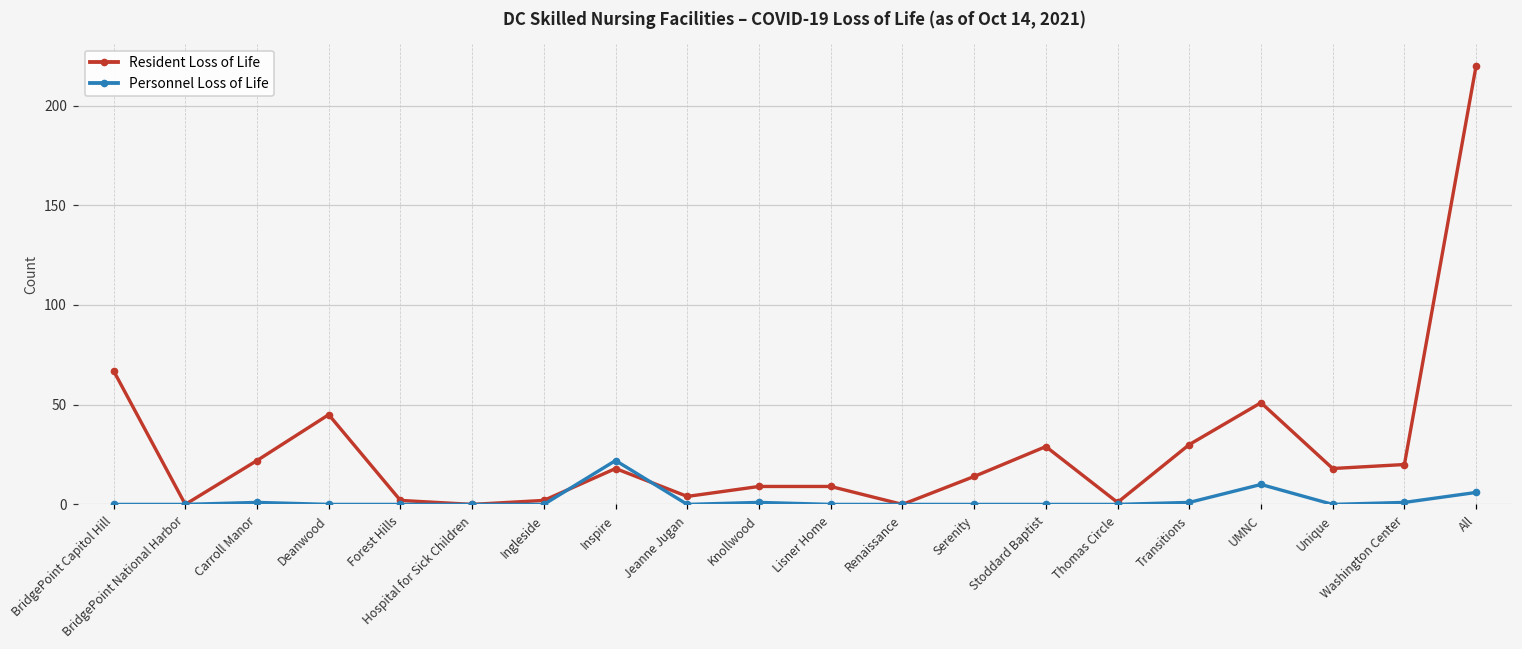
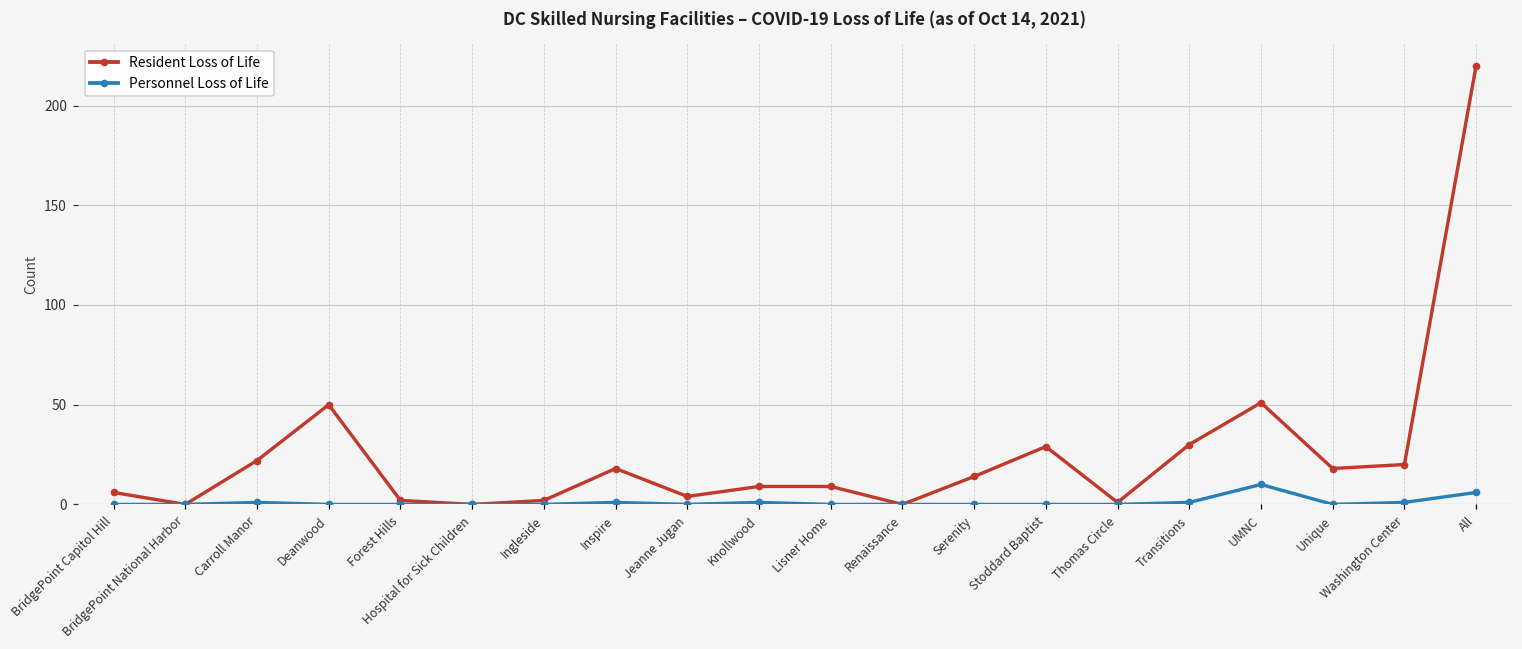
  {
    "Resident Loss of Life": {
-     "BridgePoint Capitol Hill": 67,
+     "BridgePoint Capitol Hill": 6,
      "Carroll Manor": 22,
-     "Deanwood": 45,
+     "Deanwood": 50,
      "Forest Hills": 2,
      "Ingleside": 2,
      "Inspire": 18,
      "Jeanne Jugan": 4,
      "Knollwood": 9,
      "Lisner Home": 9,
      "Serenity": 14,
      "Stoddard Baptist": 29,
      "Transitions": 30,
      "UMNC": 51,
      "Unique": 18,
      "Washington Center": 20,
      "All": 220
    },
    "Personnel Loss of Life": {
      "BridgePoint Capitol Hill": 0,
      "Carroll Manor": 1,
      "Deanwood": 0,
      "Forest Hills": 0,
      "Ingleside": 0,
-     "Inspire": 22,
+     "Inspire": 1,
      "Jeanne Jugan": 0,
      "Knollwood": 1,
      "Lisner Home": 0,
      "Serenity": 0,
      "Stoddard Baptist": 0,
      "Transitions": 1,
      "UMNC": 10,
      "Unique": 0,
      "Washington Center": 1,
      "All": 6
    }
  }
